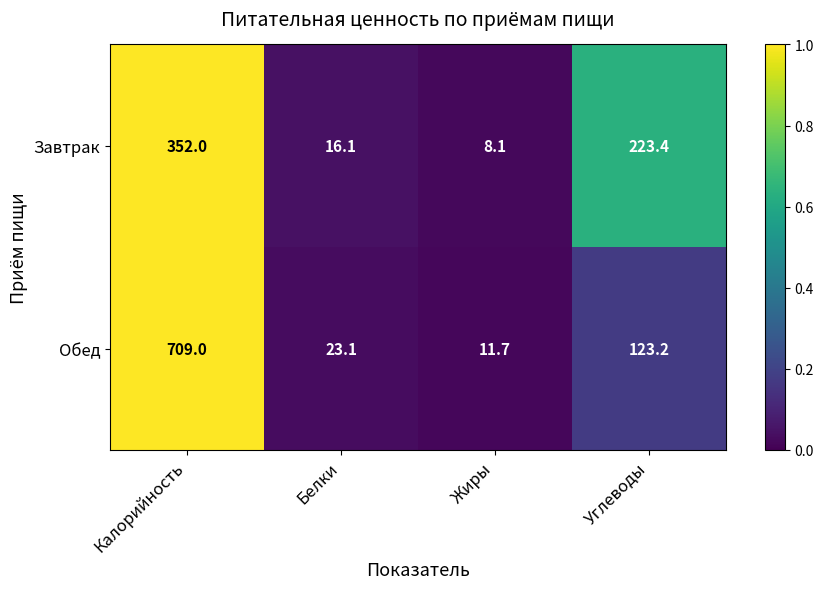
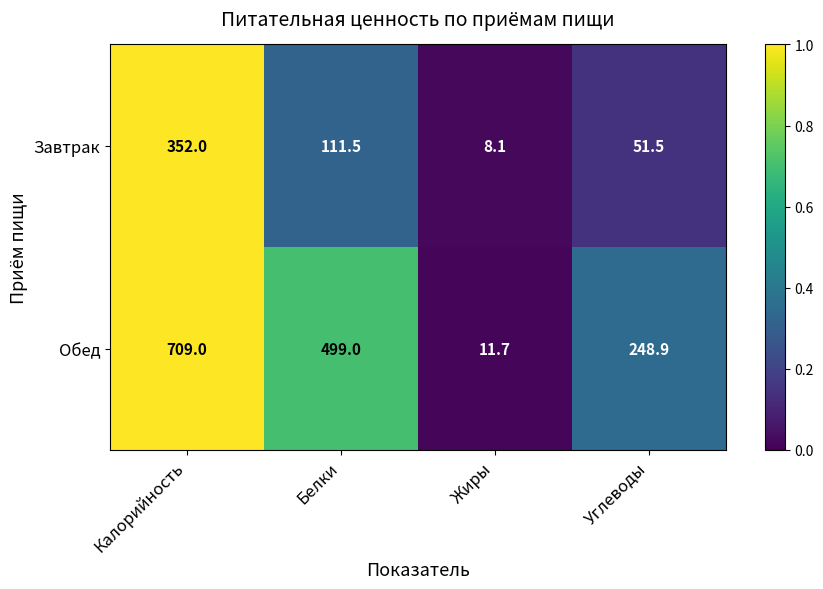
  {
    "Завтрак": {
      "Калорийность": 352.0,
-     "Белки": 16.1,
+     "Белки": 111.5,
      "Жиры": 8.1,
-     "Углеводы": 223.4
+     "Углеводы": 51.5
    },
    "Обед": {
      "Калорийность": 709.0,
-     "Белки": 23.1,
+     "Белки": 499.0,
      "Жиры": 11.7,
-     "Углеводы": 123.2
+     "Углеводы": 248.9
    }
  }
